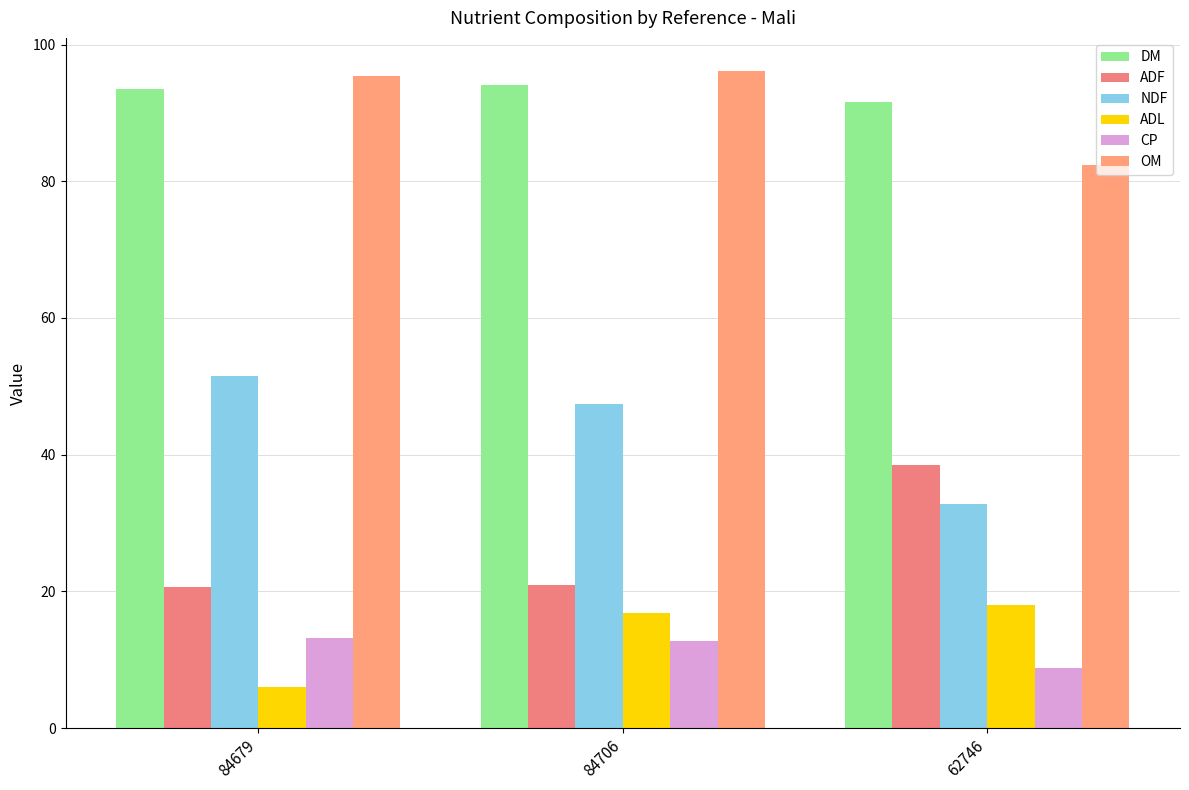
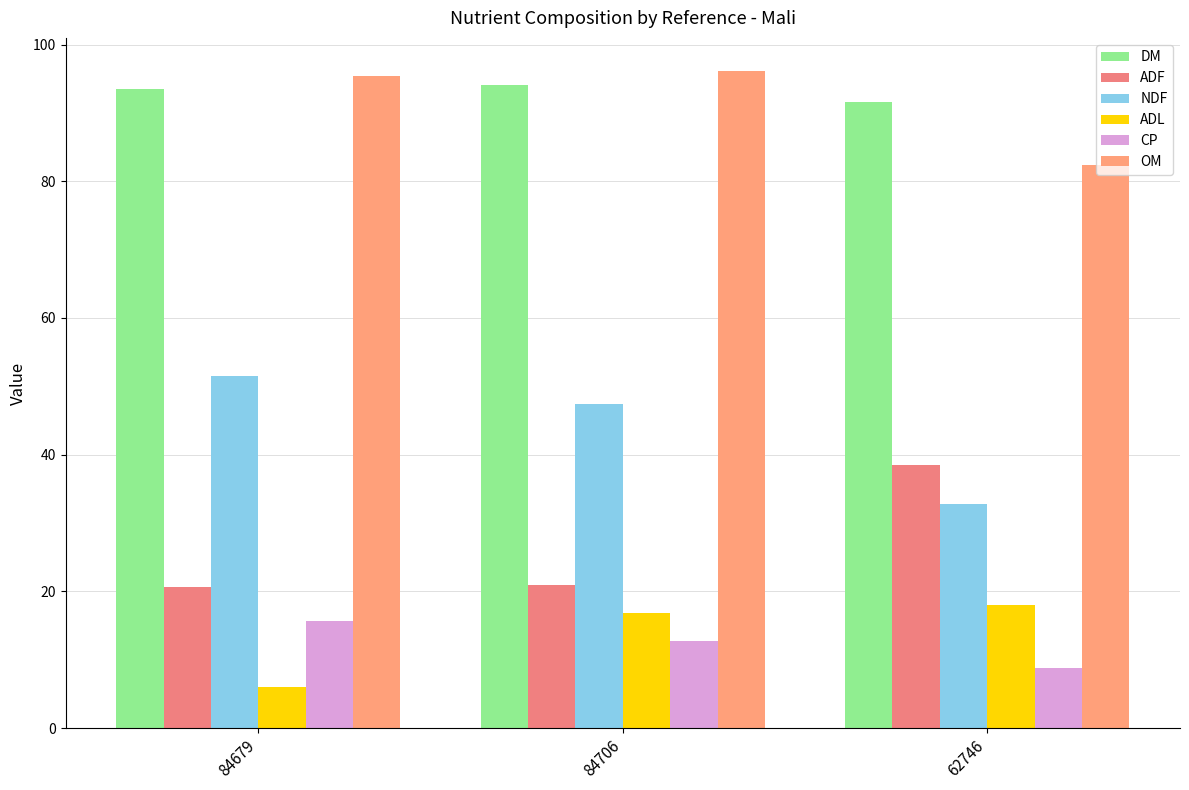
  {
    "DM": {
      "84679": 94,
      "84706": 94,
      "62746": 92
    },
    "NDF": {
      "84679": 52,
      "84706": 47,
      "62746": 33
    },
    "ADL": {
      "84679": 6,
      "84706": 17,
      "62746": 18
    },
    "CP": {
-     "84679": 13,
+     "84679": 16,
      "84706": 13,
      "62746": 9
    }
  }
